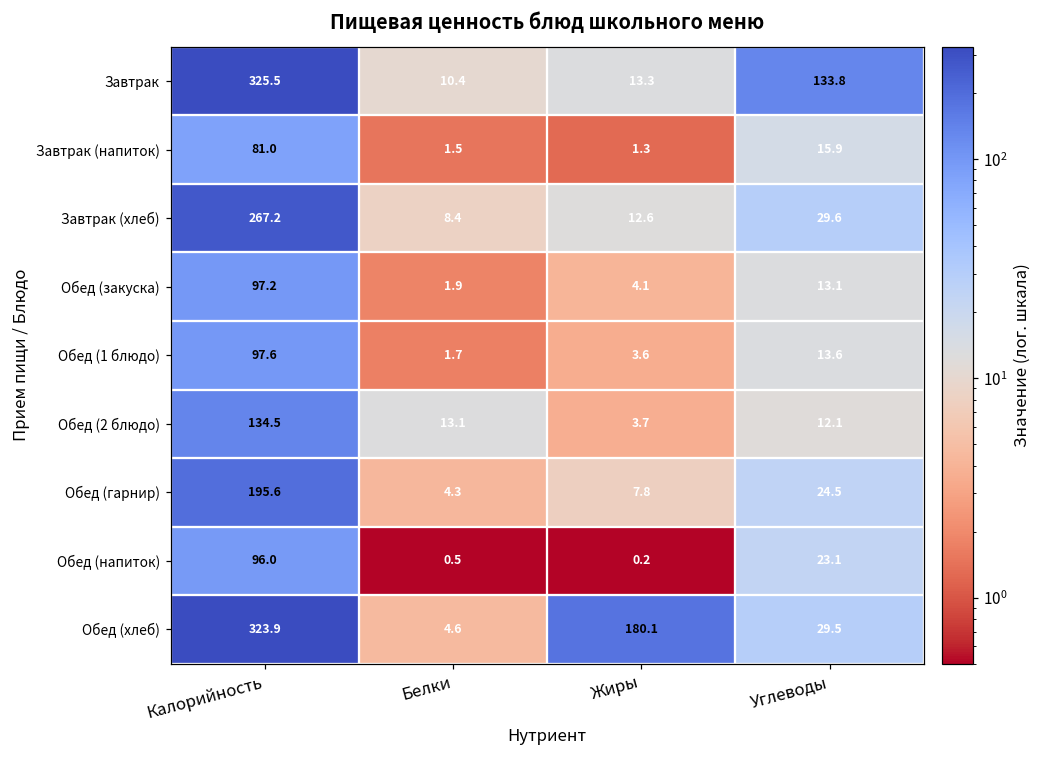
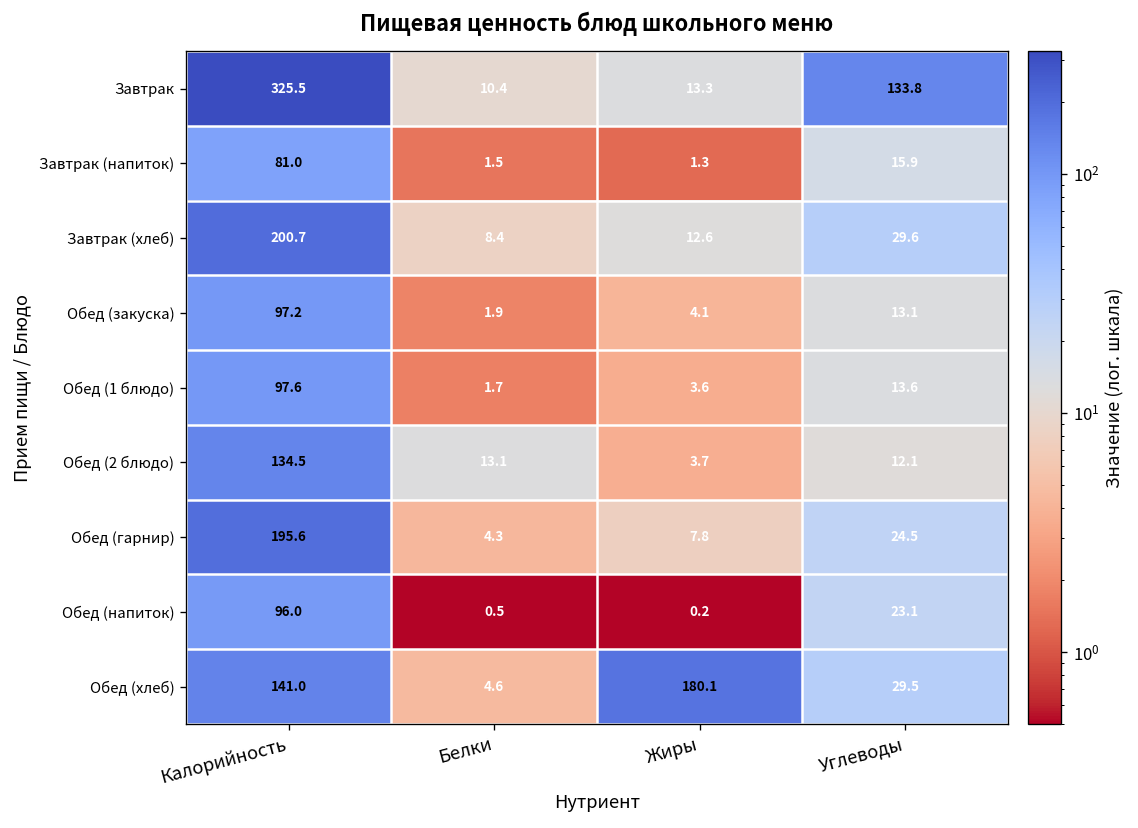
  {
    "Завтрак": {
      "Калорийность": 325.5,
      "Углеводы": 133.8
    },
    "Завтрак (напиток)": {
      "Калорийность": 81.0,
      "Белки": 1.5,
      "Жиры": 1.3
    },
    "Завтрак (хлеб)": {
-     "Калорийность": 267.2,
+     "Калорийность": 200.7,
      "Белки": 8.4,
      "Углеводы": 29.6
    },
    "Обед (закуска)": {
      "Калорийность": 97.2,
      "Белки": 1.9,
      "Жиры": 4.1
    },
    "Обед (1 блюдо)": {
      "Калорийность": 97.6,
      "Белки": 1.7,
      "Жиры": 3.6
    },
    "Обед (2 блюдо)": {
      "Калорийность": 134.5,
      "Жиры": 3.7
    },
    "Обед (гарнир)": {
      "Калорийность": 195.6,
      "Белки": 4.3,
      "Жиры": 7.8,
      "Углеводы": 24.5
    },
    "Обед (напиток)": {
      "Калорийность": 96.0,
      "Белки": 0.5,
      "Жиры": 0.2,
      "Углеводы": 23.1
    },
    "Обед (хлеб)": {
-     "Калорийность": 323.9,
+     "Калорийность": 141.0,
      "Белки": 4.6,
      "Жиры": 180.1,
      "Углеводы": 29.5
    }
  }
